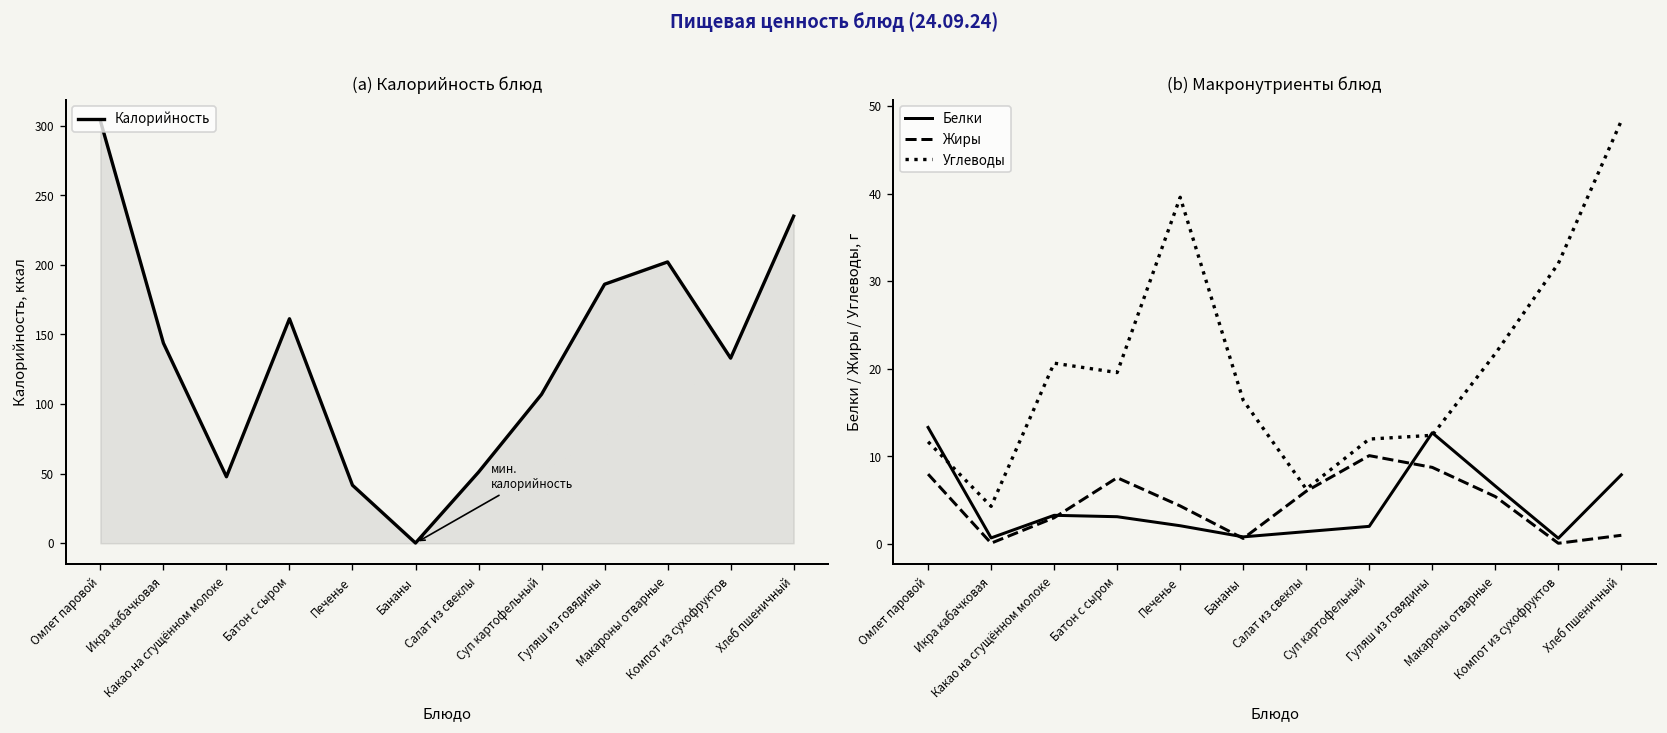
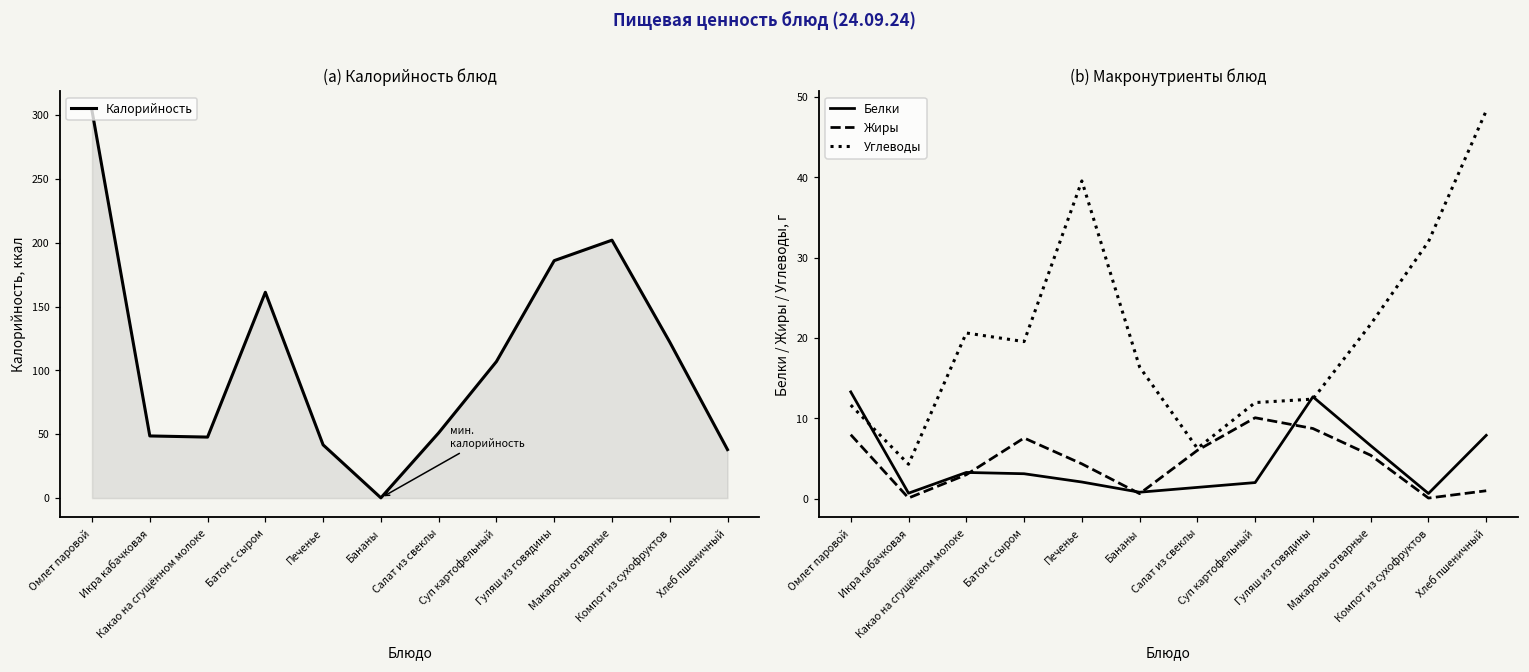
  {
    "(a) Калорийность блюд": {
-     "Икра кабачковая": 144,
+     "Икра кабачковая": 49,
      "Какао на сгущённом молоке": 48,
      "Батон с сыром": 161,
      "Печенье": 42,
      "Бананы": 0,
      "Салат из свеклы": 51,
      "Суп картофельный": 107,
      "Гуляш из говядины": 186,
      "Макароны отварные": 202,
-     "Компот из сухофруктов": 133,
-     "Хлеб пшеничный": 235
+     "Компот из сухофруктов": 122,
+     "Хлеб пшеничный": 38
    }
  }
